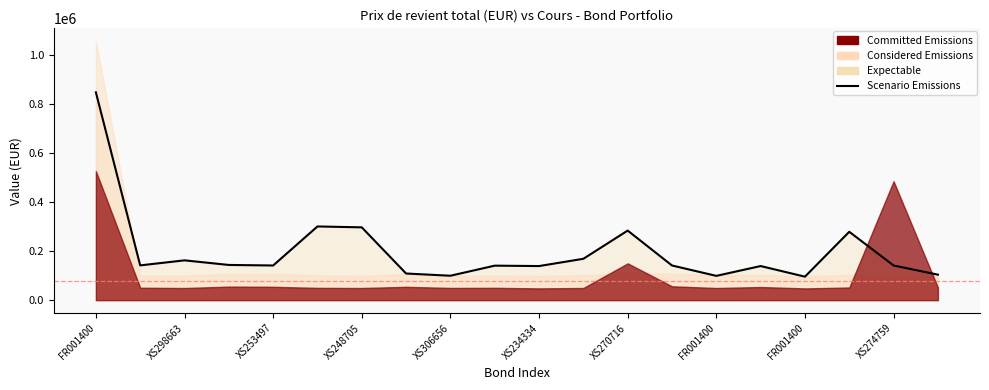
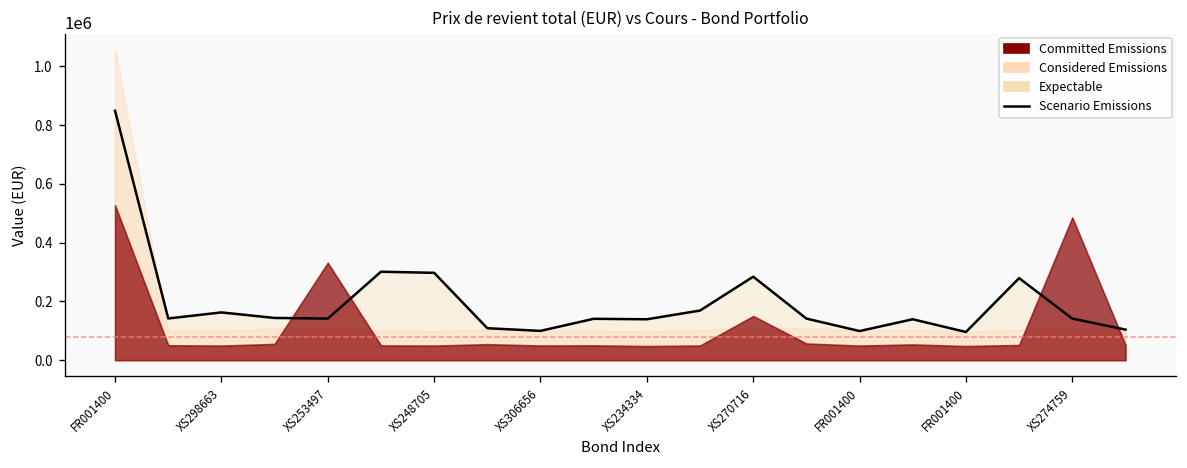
  {
    "Committed Emissions": {
      "XS298663": 50000,
-     "XS253497": 50000,
+     "XS253497": 330000,
      "XS248705": 50000,
      "XS306656": 50000,
      "XS234334": 50000,
      "XS270716": 150000,
      "XS274759": 490000
    }
  }
